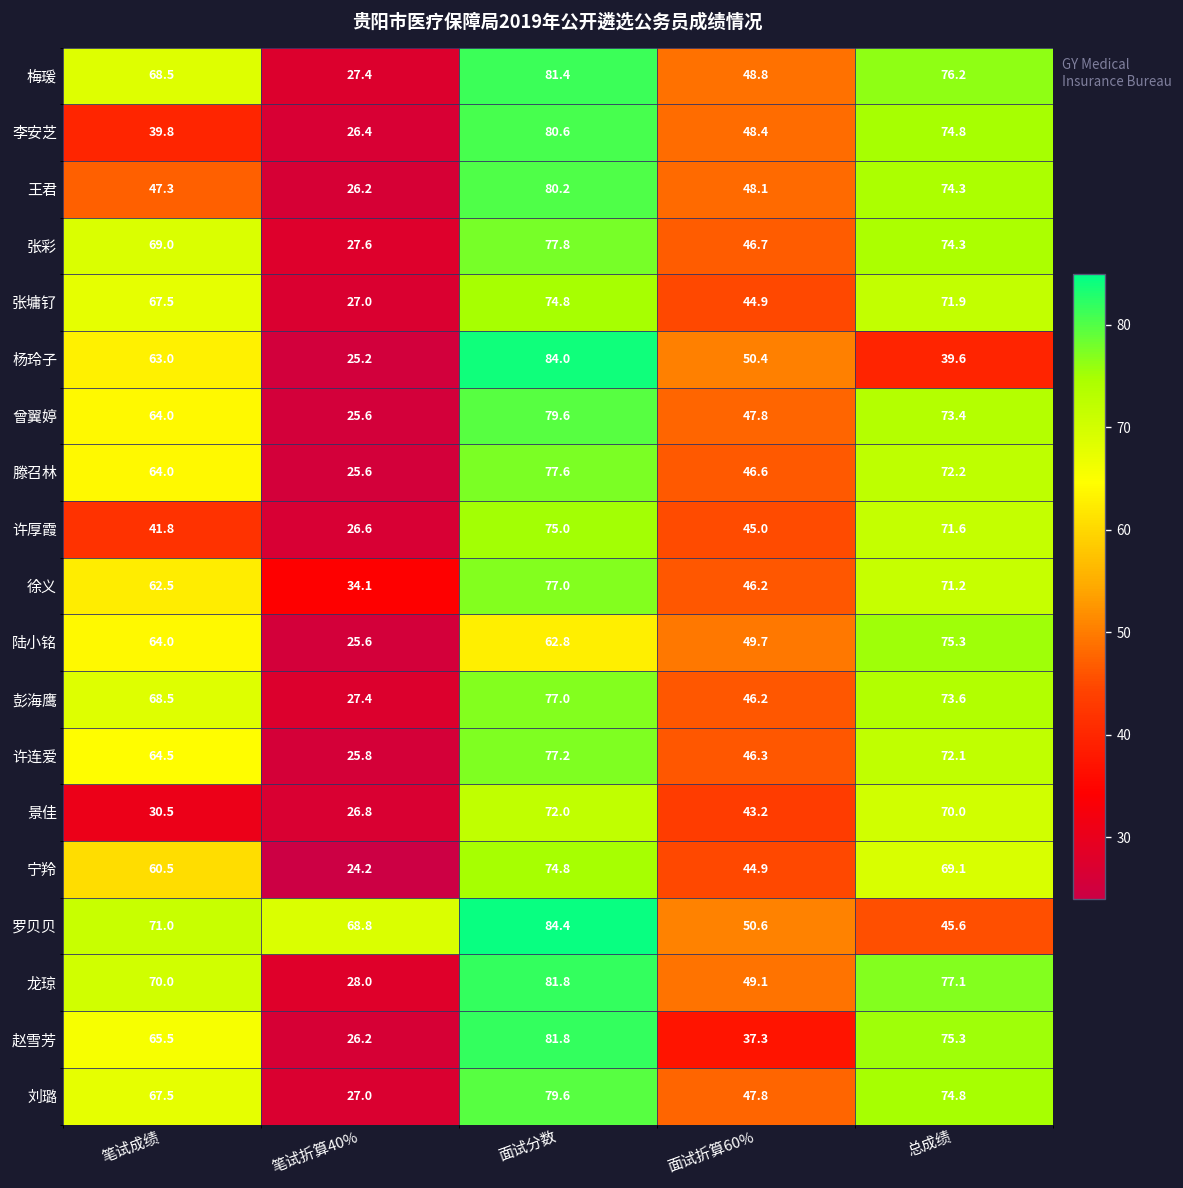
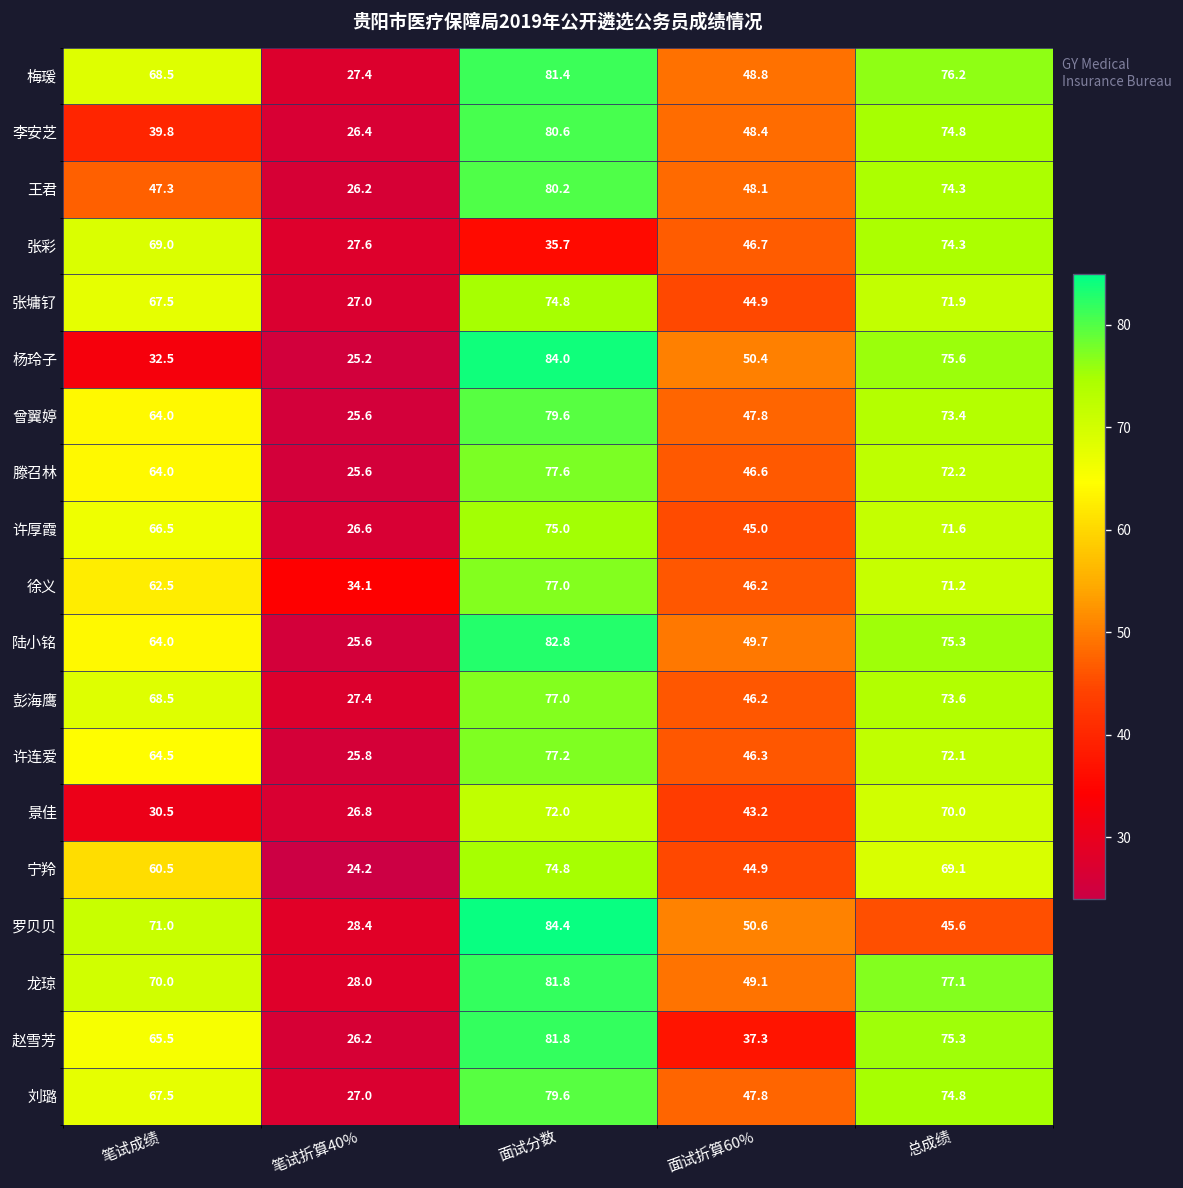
  {
    "梅瑗": {
      "笔试成绩": 68.5,
      "笔试折算40%": 27.4,
      "面试分数": 81.4,
      "面试折算60%": 48.8,
      "总成绩": 76.2
    },
    "李安芝": {
      "笔试成绩": 39.8,
      "笔试折算40%": 26.4,
      "面试分数": 80.6,
      "面试折算60%": 48.4,
      "总成绩": 74.8
    },
    "王君": {
      "笔试成绩": 47.3,
      "笔试折算40%": 26.2,
      "面试分数": 80.2,
      "面试折算60%": 48.1,
      "总成绩": 74.3
    },
    "张彩": {
      "笔试成绩": 69.0,
      "笔试折算40%": 27.6,
-     "面试分数": 77.8,
+     "面试分数": 35.7,
      "面试折算60%": 46.7,
      "总成绩": 74.3
    },
    "张墉钌": {
      "笔试成绩": 67.5,
      "笔试折算40%": 27.0,
      "面试分数": 74.8,
      "面试折算60%": 44.9,
      "总成绩": 71.9
    },
    "杨玲子": {
-     "笔试成绩": 63.0,
+     "笔试成绩": 32.5,
      "笔试折算40%": 25.2,
      "面试分数": 84.0,
      "面试折算60%": 50.4,
-     "总成绩": 39.6
+     "总成绩": 75.6
    },
    "曾翼婷": {
      "笔试成绩": 64.0,
      "笔试折算40%": 25.6,
      "面试分数": 79.6,
      "面试折算60%": 47.8,
      "总成绩": 73.4
    },
    "滕召林": {
      "笔试成绩": 64.0,
      "笔试折算40%": 25.6,
      "面试分数": 77.6,
      "面试折算60%": 46.6,
      "总成绩": 72.2
    },
    "许厚霞": {
-     "笔试成绩": 41.8,
+     "笔试成绩": 66.5,
      "笔试折算40%": 26.6,
      "面试分数": 75.0,
      "面试折算60%": 45.0,
      "总成绩": 71.6
    },
    "徐义": {
      "笔试成绩": 62.5,
      "笔试折算40%": 34.1,
      "面试分数": 77.0,
      "面试折算60%": 46.2,
      "总成绩": 71.2
    },
    "陆小铭": {
      "笔试成绩": 64.0,
      "笔试折算40%": 25.6,
-     "面试分数": 62.8,
+     "面试分数": 82.8,
      "面试折算60%": 49.7,
      "总成绩": 75.3
    },
    "彭海鹰": {
      "笔试成绩": 68.5,
      "笔试折算40%": 27.4,
      "面试分数": 77.0,
      "面试折算60%": 46.2,
      "总成绩": 73.6
    },
    "许连爱": {
      "笔试成绩": 64.5,
      "笔试折算40%": 25.8,
      "面试分数": 77.2,
      "面试折算60%": 46.3,
      "总成绩": 72.1
    },
    "景佳": {
      "笔试成绩": 30.5,
      "笔试折算40%": 26.8,
      "面试分数": 72.0,
      "面试折算60%": 43.2,
      "总成绩": 70.0
    },
    "宁羚": {
      "笔试成绩": 60.5,
      "笔试折算40%": 24.2,
      "面试分数": 74.8,
      "面试折算60%": 44.9,
      "总成绩": 69.1
    },
    "罗贝贝": {
      "笔试成绩": 71.0,
-     "笔试折算40%": 68.8,
+     "笔试折算40%": 28.4,
      "面试分数": 84.4,
      "面试折算60%": 50.6,
      "总成绩": 45.6
    },
    "龙琼": {
      "笔试成绩": 70.0,
      "笔试折算40%": 28.0,
      "面试分数": 81.8,
      "面试折算60%": 49.1,
      "总成绩": 77.1
    },
    "赵雪芳": {
      "笔试成绩": 65.5,
      "笔试折算40%": 26.2,
      "面试分数": 81.8,
      "面试折算60%": 37.3,
      "总成绩": 75.3
    },
    "刘璐": {
      "笔试成绩": 67.5,
      "笔试折算40%": 27.0,
      "面试分数": 79.6,
      "面试折算60%": 47.8,
      "总成绩": 74.8
    }
  }
